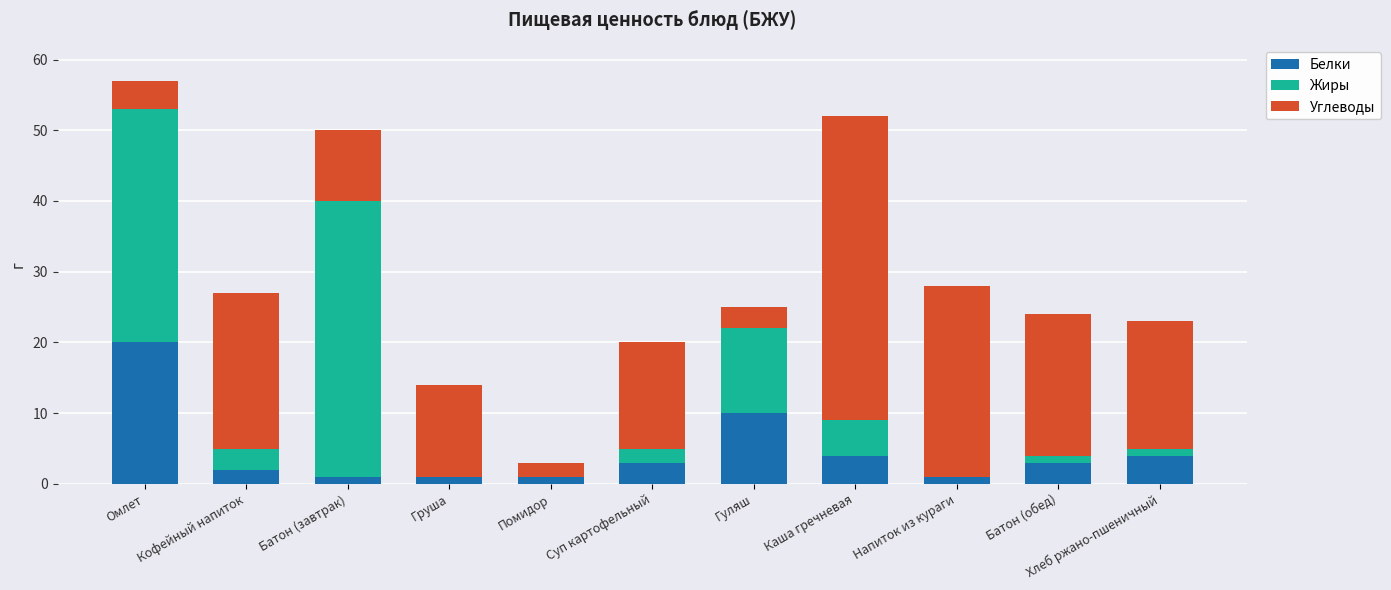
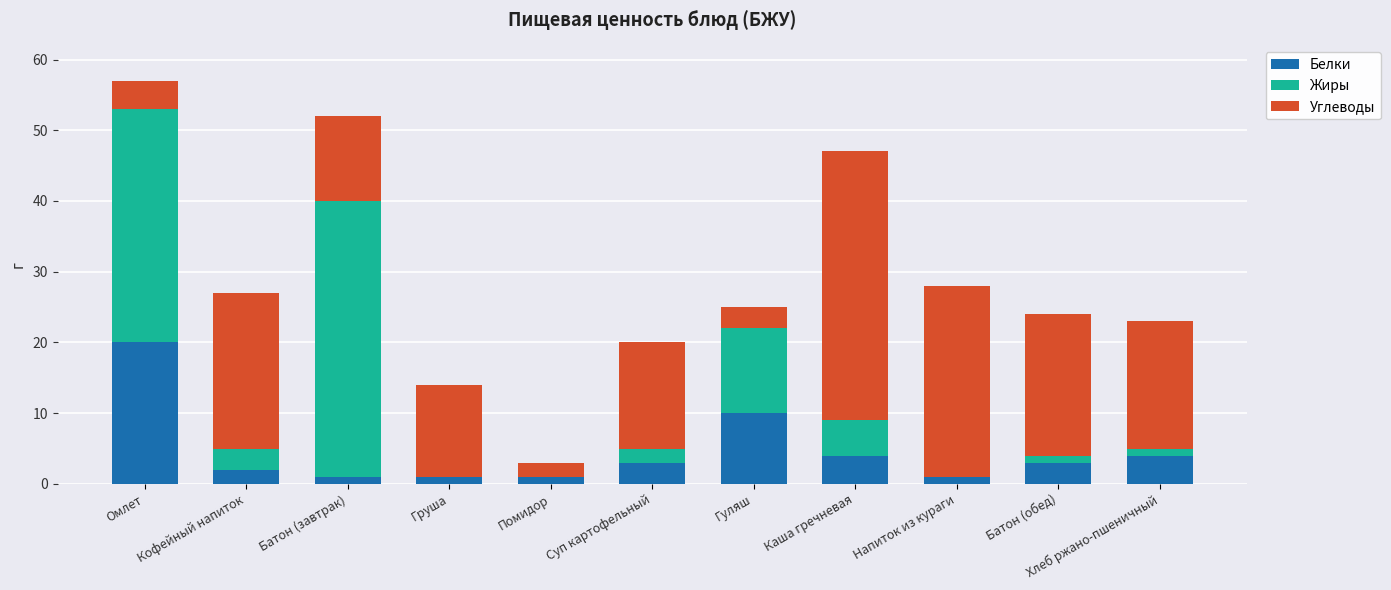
  {
    "Белки": {
      "Омлет": 20,
      "Кофейный напиток": 2,
      "Батон (завтрак)": 1,
      "Груша": 1,
      "Помидор": 1,
      "Суп картофельный": 3,
      "Гуляш": 10,
      "Каша гречневая": 4,
      "Напиток из кураги": 1,
      "Батон (обед)": 3,
      "Хлеб ржано-пшеничный": 4
    },
    "Жиры": {
      "Омлет": 33,
      "Кофейный напиток": 3,
      "Батон (завтрак)": 39,
      "Груша": 0,
      "Помидор": 0,
      "Суп картофельный": 2,
      "Гуляш": 12,
      "Каша гречневая": 5,
      "Напиток из кураги": 0,
      "Батон (обед)": 1,
      "Хлеб ржано-пшеничный": 1
    },
    "Углеводы": {
      "Омлет": 4,
      "Кофейный напиток": 22,
-     "Батон (завтрак)": 10,
+     "Батон (завтрак)": 12,
      "Груша": 13,
      "Помидор": 2,
      "Суп картофельный": 15,
      "Гуляш": 3,
-     "Каша гречневая": 43,
+     "Каша гречневая": 38,
      "Напиток из кураги": 27,
      "Батон (обед)": 20,
      "Хлеб ржано-пшеничный": 18
    }
  }
